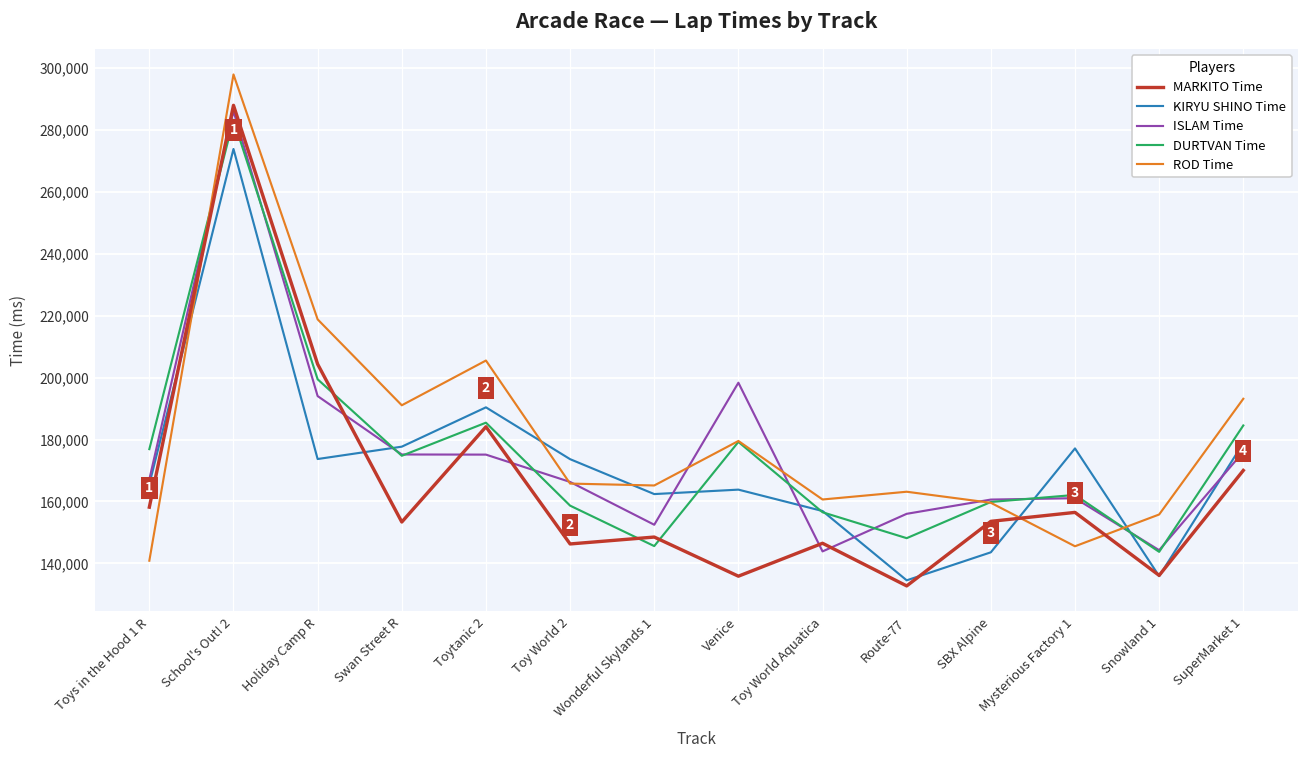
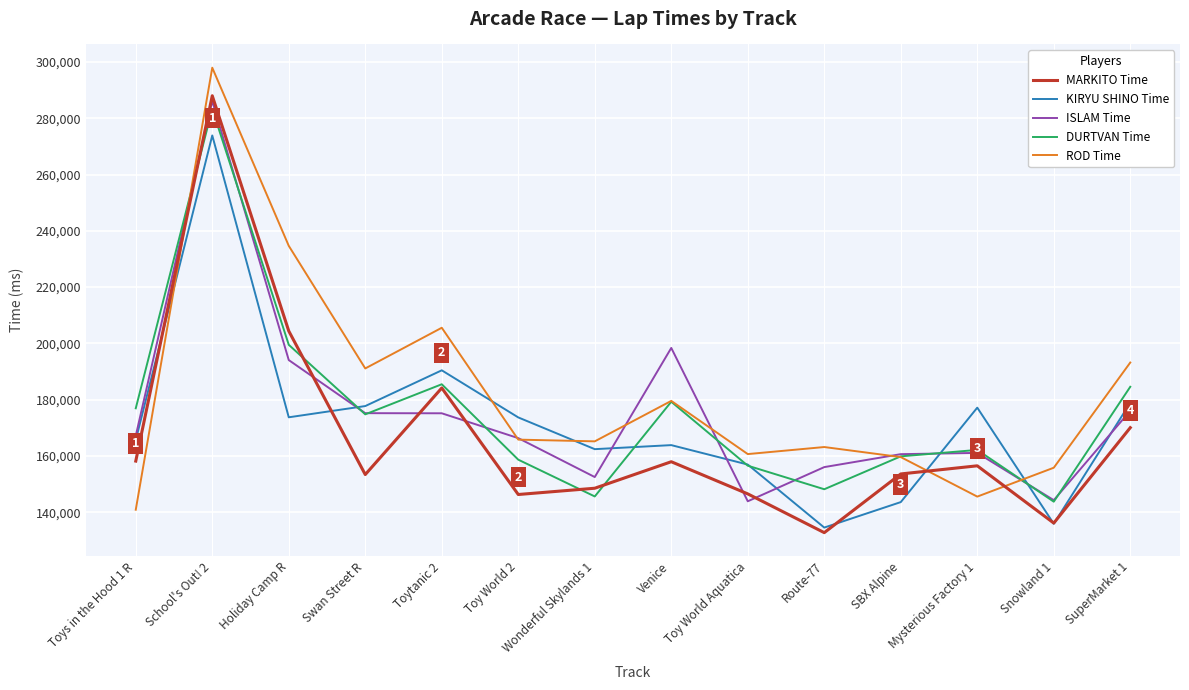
  {
    "MARKITO Time": {
      "Toys in the Hood 1 R": "158,000",
      "School's Out! 2": "288,000",
      "Holiday Camp R": "204,000",
      "Swan Street R": "153,000",
      "Toytanic 2": "184,000",
      "Wonderful Skylands 1": "149,000",
-     "Venice": "136,000",
+     "Venice": "158,000",
      "Toy World Aquatica": "147,000",
      "Route-77": "133,000",
      "Mysterious Factory 1": "156,000",
      "SuperMarket 1": "170,000"
    },
    "KIRYU SHINO Time": {
      "School's Out! 2": "274,000",
      "Holiday Camp R": "174,000",
      "Swan Street R": "178,000",
      "Toy World 2": "174,000",
      "Wonderful Skylands 1": "162,000",
      "Venice": "164,000",
      "Route-77": "135,000",
      "SBX Alpine": "144,000",
      "Mysterious Factory 1": "177,000"
    },
    "ISLAM Time": {
      "School's Out! 2": "286,000",
      "Holiday Camp R": "194,000",
      "Toytanic 2": "175,000",
      "Wonderful Skylands 1": "152,000",
      "Venice": "198,000",
      "Toy World Aquatica": "144,000",
      "Route-77": "156,000"
    },
    "DURTVAN Time": {
      "Toys in the Hood 1 R": "177,000",
      "Holiday Camp R": "199,000",
      "Toytanic 2": "185,000",
      "Wonderful Skylands 1": "146,000",
      "Route-77": "148,000",
      "SuperMarket 1": "185,000"
    },
    "ROD Time": {
      "Toys in the Hood 1 R": "141,000",
      "School's Out! 2": "298,000",
-     "Holiday Camp R": "219,000",
+     "Holiday Camp R": "235,000",
      "Swan Street R": "191,000",
      "Toytanic 2": "206,000",
      "Wonderful Skylands 1": "165,000",
      "Toy World Aquatica": "161,000",
      "Route-77": "163,000",
      "Mysterious Factory 1": "146,000",
      "Snowland 1": "156,000",
      "SuperMarket 1": "193,000"
    }
  }
